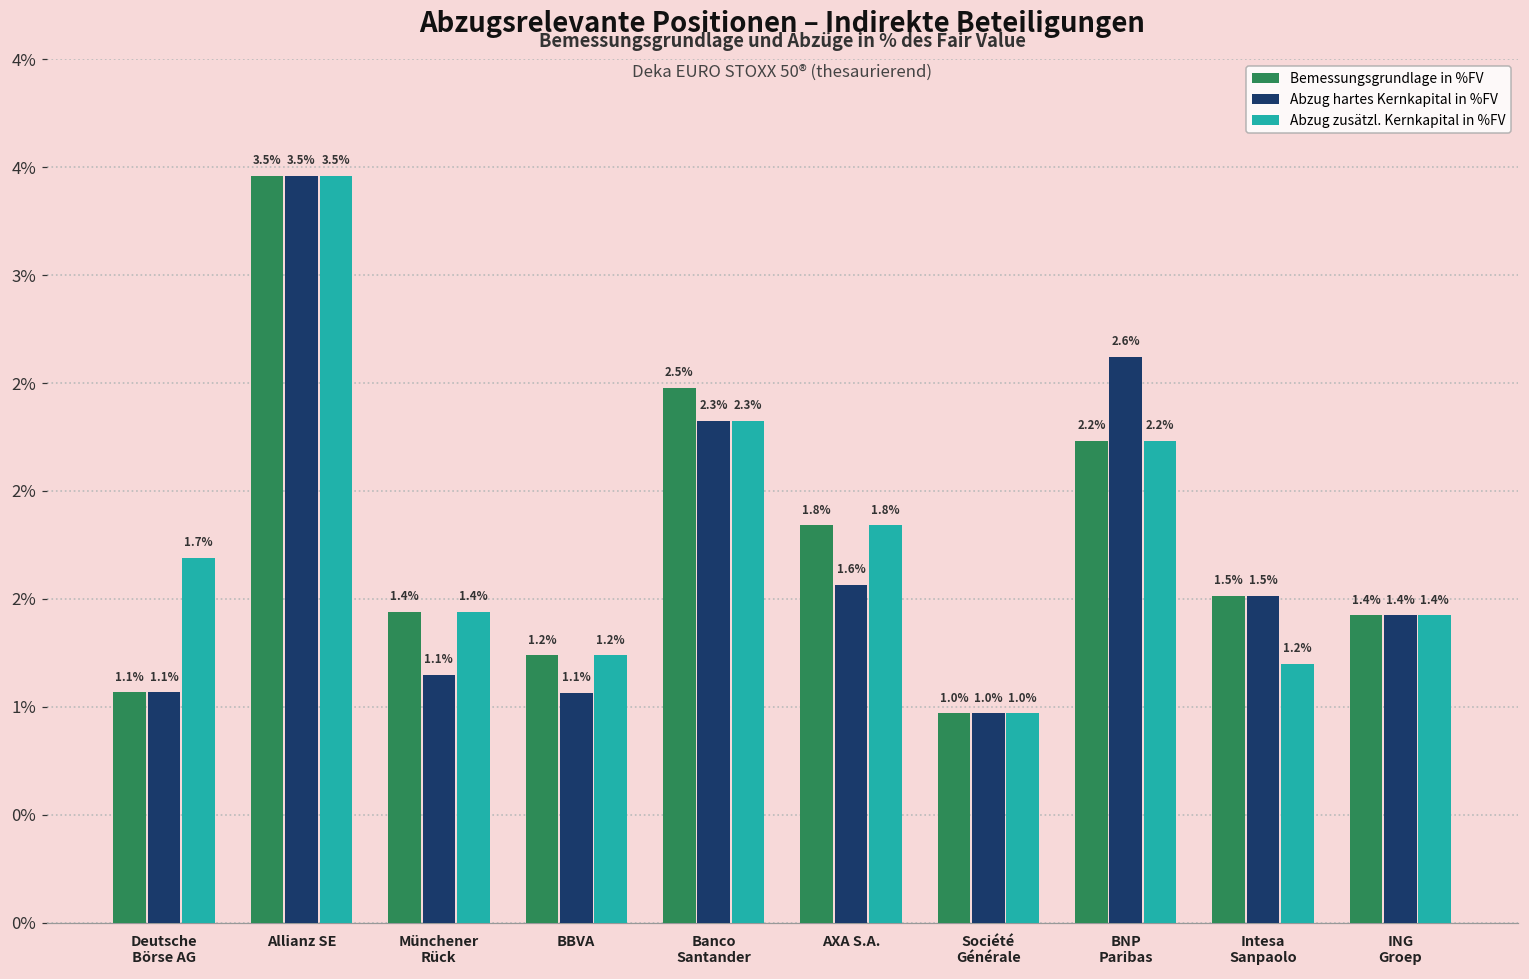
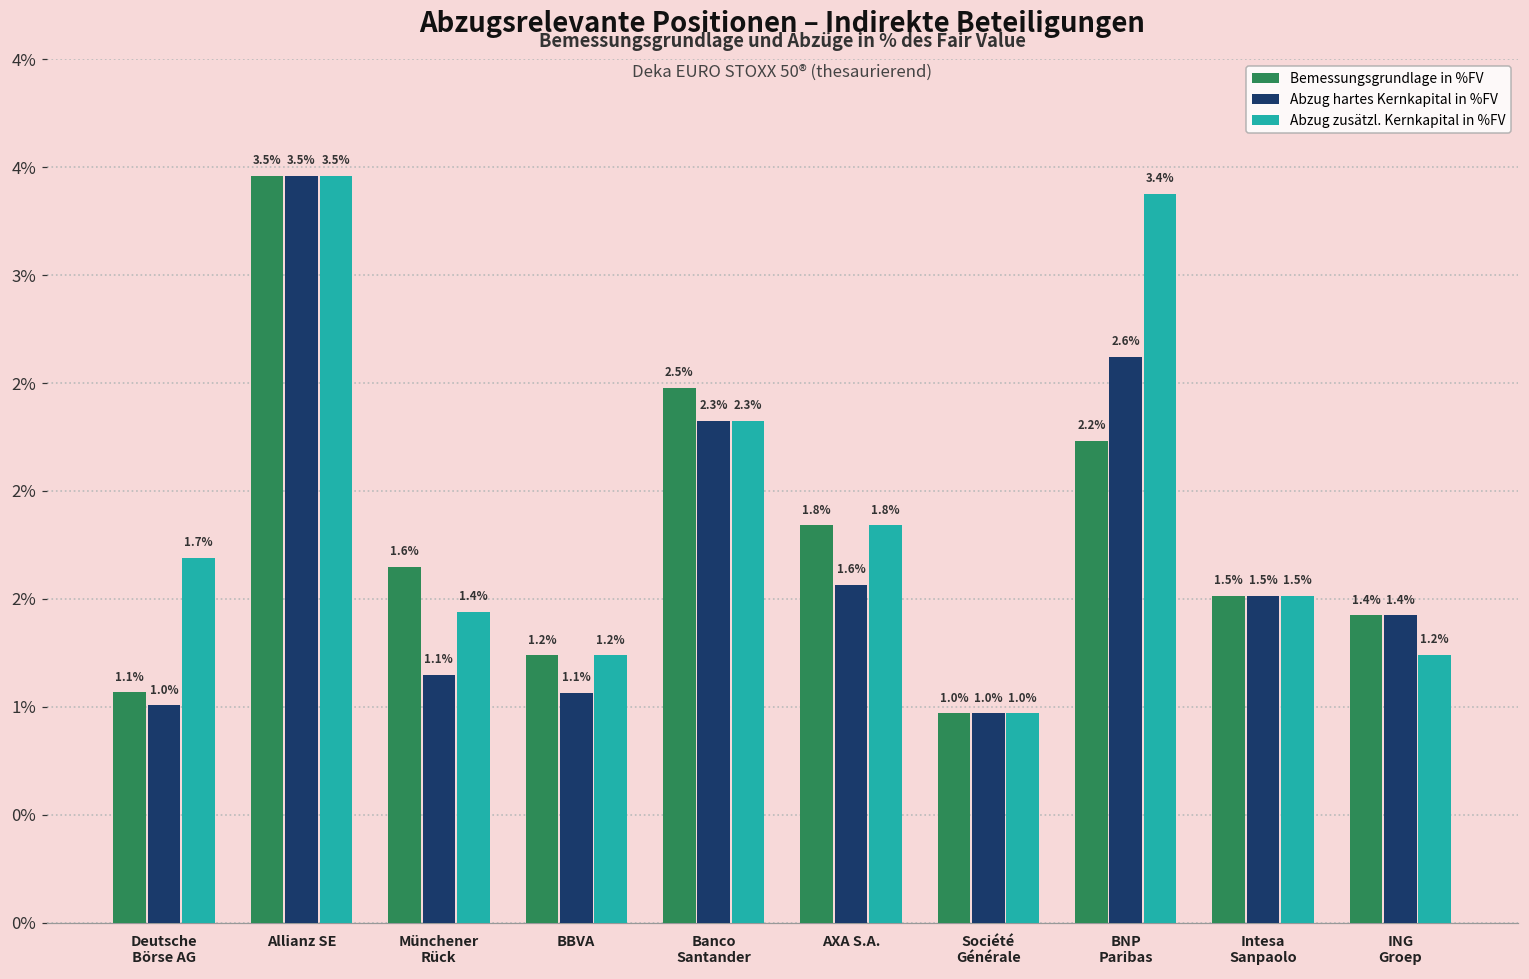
  {
    "Bemessungsgrundlage in %FV": {
      "Deutsche Börse AG": "1.1%",
      "Allianz SE": "3.5%",
-     "Münchener Rück": "1.4%",
+     "Münchener Rück": "1.6%",
      "BBVA": "1.2%",
      "Banco Santander": "2.5%",
      "AXA S.A.": "1.8%",
      "Société Générale": "1.0%",
      "BNP Paribas": "2.2%",
      "Intesa Sanpaolo": "1.5%",
      "ING Groep": "1.4%"
    },
    "Abzug hartes Kernkapital in %FV": {
-     "Deutsche Börse AG": "1.1%",
+     "Deutsche Börse AG": "1.0%",
      "Allianz SE": "3.5%",
      "Münchener Rück": "1.1%",
      "BBVA": "1.1%",
      "Banco Santander": "2.3%",
      "AXA S.A.": "1.6%",
      "Société Générale": "1.0%",
      "BNP Paribas": "2.6%",
      "Intesa Sanpaolo": "1.5%",
      "ING Groep": "1.4%"
    },
    "Abzug zusätzl. Kernkapital in %FV": {
      "Deutsche Börse AG": "1.7%",
      "Allianz SE": "3.5%",
      "Münchener Rück": "1.4%",
      "BBVA": "1.2%",
      "Banco Santander": "2.3%",
      "AXA S.A.": "1.8%",
      "Société Générale": "1.0%",
-     "BNP Paribas": "2.2%",
-     "Intesa Sanpaolo": "1.2%",
-     "ING Groep": "1.4%"
+     "BNP Paribas": "3.4%",
+     "Intesa Sanpaolo": "1.5%",
+     "ING Groep": "1.2%"
    }
  }
